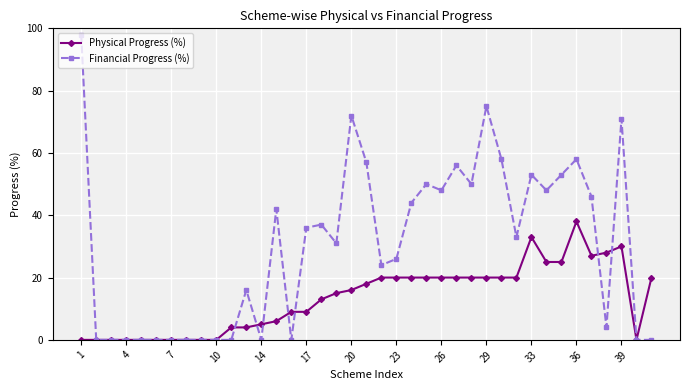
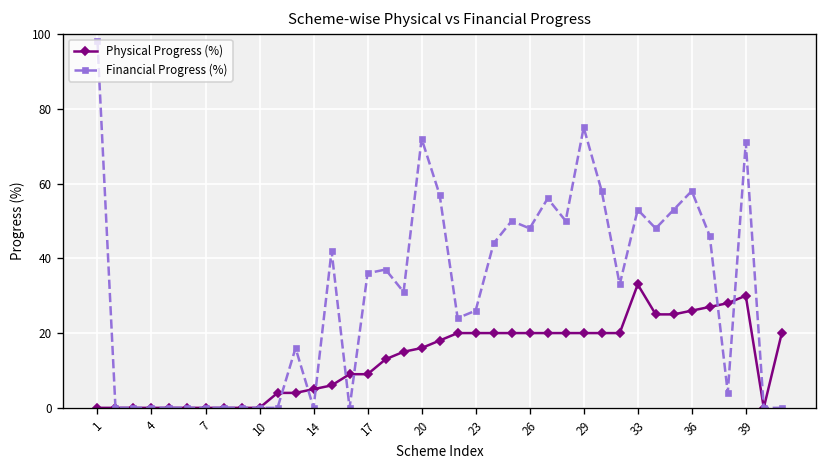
  {
    "Physical Progress (%)": {
      "33": 33,
-     "36": 38,
+     "36": 26,
      "39": 30
    },
    "Financial Progress (%)": {
      "33": 53,
      "36": 58,
      "39": 71
    }
  }
